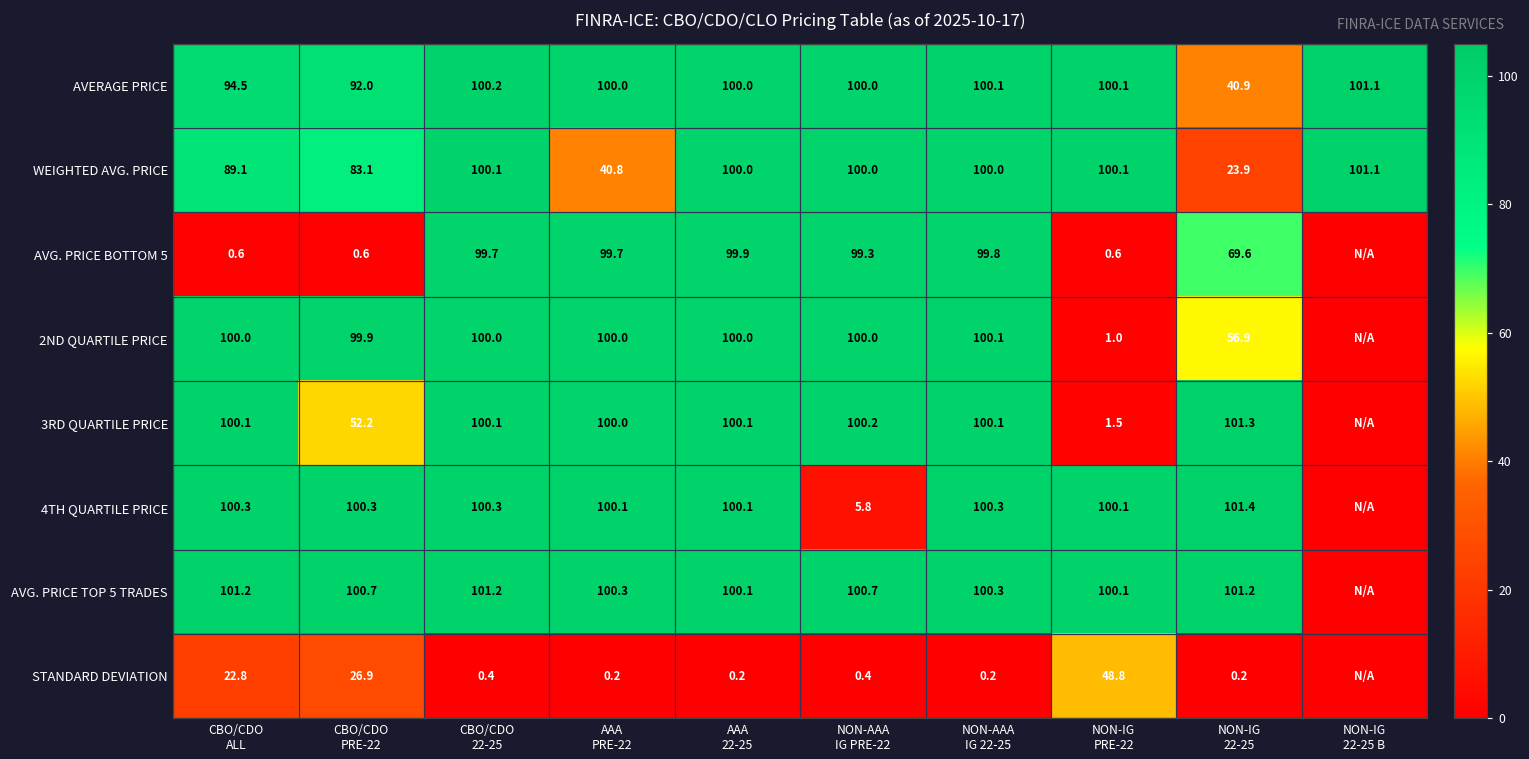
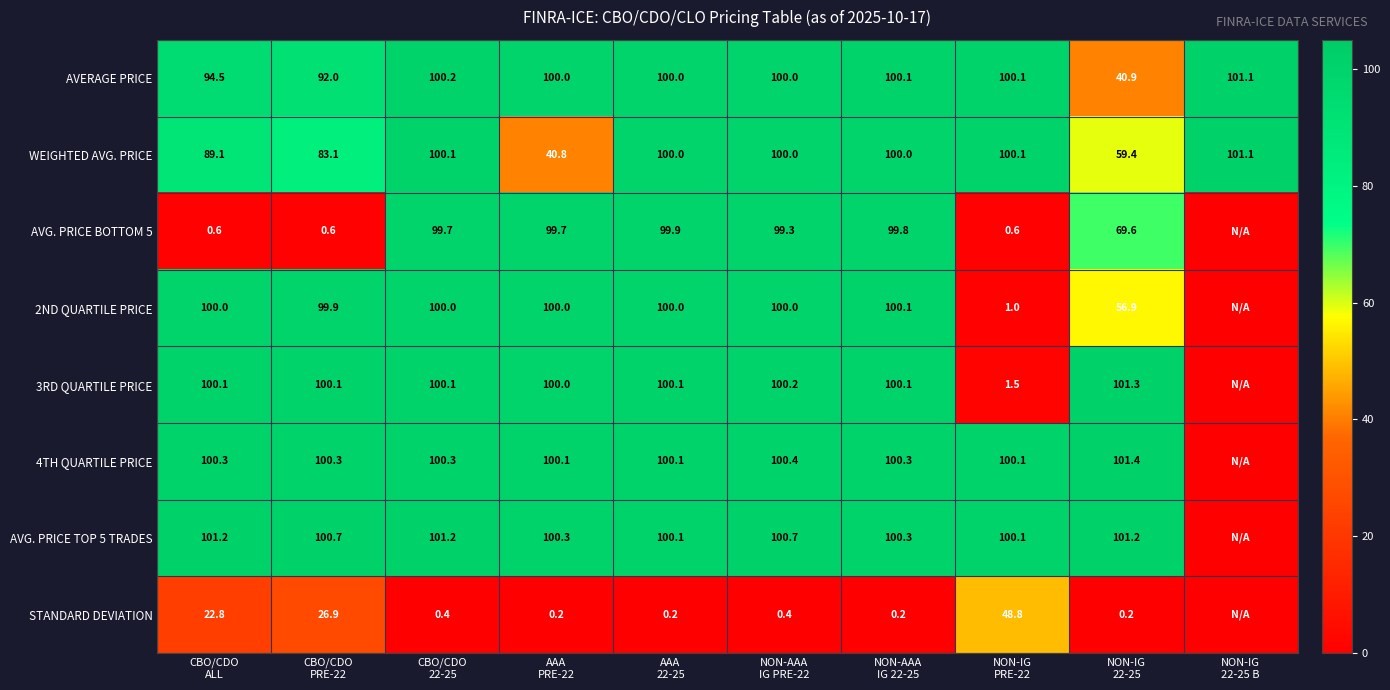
  {
    "AVERAGE PRICE": {
      "CBO/CDO ALL": 94.5,
      "CBO/CDO PRE-22": 92.0,
      "CBO/CDO 22-25": 100.2,
      "AAA PRE-22": 100.0,
      "AAA 22-25": 100.0,
      "NON-AAA IG PRE-22": 100.0,
      "NON-AAA IG 22-25": 100.1,
      "NON-IG PRE-22": 100.1,
      "NON-IG 22-25": 40.9,
      "NON-IG 22-25 B": 101.1
    },
    "WEIGHTED AVG. PRICE": {
      "CBO/CDO ALL": 89.1,
      "CBO/CDO PRE-22": 83.1,
      "CBO/CDO 22-25": 100.1,
      "AAA PRE-22": 40.8,
      "AAA 22-25": 100.0,
      "NON-AAA IG PRE-22": 100.0,
      "NON-AAA IG 22-25": 100.0,
      "NON-IG PRE-22": 100.1,
-     "NON-IG 22-25": 23.9,
+     "NON-IG 22-25": 59.4,
      "NON-IG 22-25 B": 101.1
    },
    "AVG. PRICE BOTTOM 5": {
      "CBO/CDO ALL": 0.6,
      "CBO/CDO PRE-22": 0.6,
      "CBO/CDO 22-25": 99.7,
      "AAA PRE-22": 99.7,
      "AAA 22-25": 99.9,
      "NON-AAA IG PRE-22": 99.3,
      "NON-AAA IG 22-25": 99.8,
      "NON-IG PRE-22": 0.6,
      "NON-IG 22-25": 69.6
    },
    "2ND QUARTILE PRICE": {
      "CBO/CDO ALL": 100.0,
      "CBO/CDO PRE-22": 99.9,
      "CBO/CDO 22-25": 100.0,
      "AAA PRE-22": 100.0,
      "AAA 22-25": 100.0,
      "NON-AAA IG PRE-22": 100.0,
      "NON-AAA IG 22-25": 100.1,
      "NON-IG PRE-22": 1.0,
      "NON-IG 22-25": 56.9
    },
    "3RD QUARTILE PRICE": {
      "CBO/CDO ALL": 100.1,
-     "CBO/CDO PRE-22": 52.2,
+     "CBO/CDO PRE-22": 100.1,
      "CBO/CDO 22-25": 100.1,
      "AAA PRE-22": 100.0,
      "AAA 22-25": 100.1,
      "NON-AAA IG PRE-22": 100.2,
      "NON-AAA IG 22-25": 100.1,
      "NON-IG PRE-22": 1.5,
      "NON-IG 22-25": 101.3
    },
    "4TH QUARTILE PRICE": {
      "CBO/CDO ALL": 100.3,
      "CBO/CDO PRE-22": 100.3,
      "CBO/CDO 22-25": 100.3,
      "AAA PRE-22": 100.1,
      "AAA 22-25": 100.1,
-     "NON-AAA IG PRE-22": 5.8,
+     "NON-AAA IG PRE-22": 100.4,
      "NON-AAA IG 22-25": 100.3,
      "NON-IG PRE-22": 100.1,
      "NON-IG 22-25": 101.4
    },
    "AVG. PRICE TOP 5 TRADES": {
      "CBO/CDO ALL": 101.2,
      "CBO/CDO PRE-22": 100.7,
      "CBO/CDO 22-25": 101.2,
      "AAA PRE-22": 100.3,
      "AAA 22-25": 100.1,
      "NON-AAA IG PRE-22": 100.7,
      "NON-AAA IG 22-25": 100.3,
      "NON-IG PRE-22": 100.1,
      "NON-IG 22-25": 101.2
    },
    "STANDARD DEVIATION": {
      "CBO/CDO ALL": 22.8,
      "CBO/CDO PRE-22": 26.9,
      "CBO/CDO 22-25": 0.4,
      "AAA PRE-22": 0.2,
      "AAA 22-25": 0.2,
      "NON-AAA IG PRE-22": 0.4,
      "NON-AAA IG 22-25": 0.2,
      "NON-IG PRE-22": 48.8,
      "NON-IG 22-25": 0.2
    }
  }
